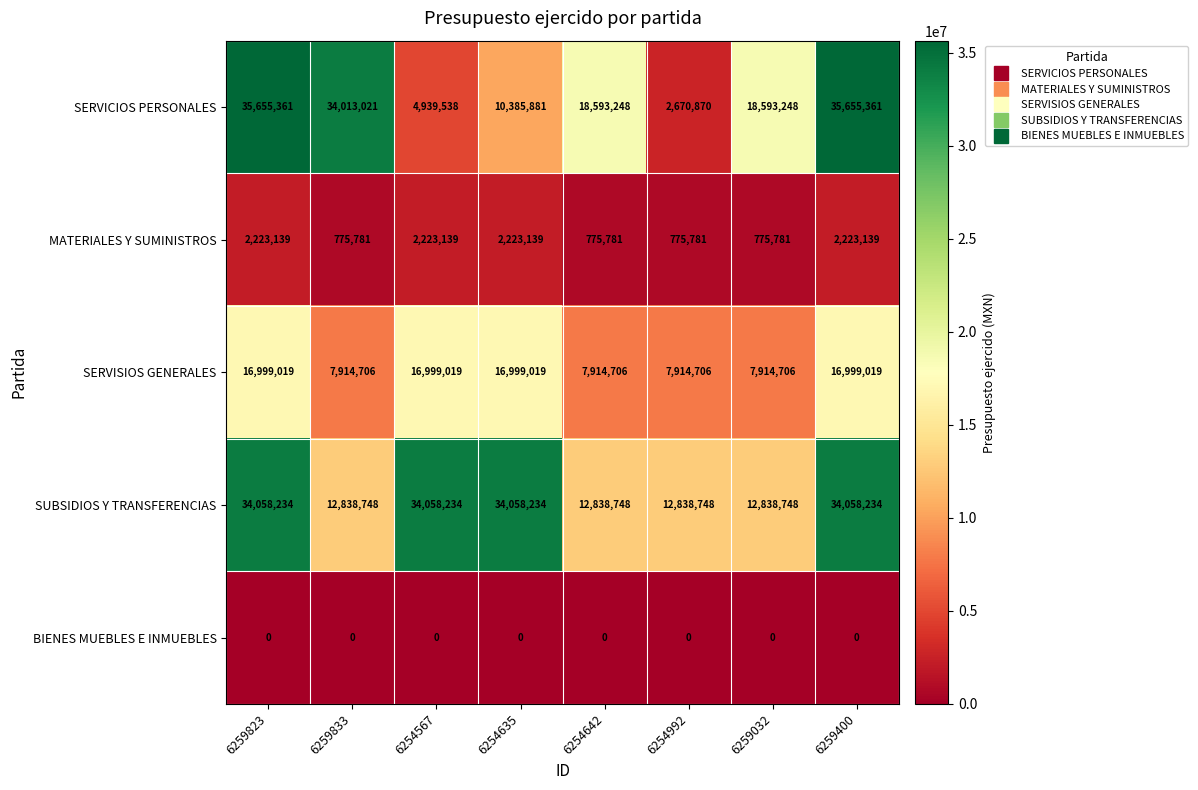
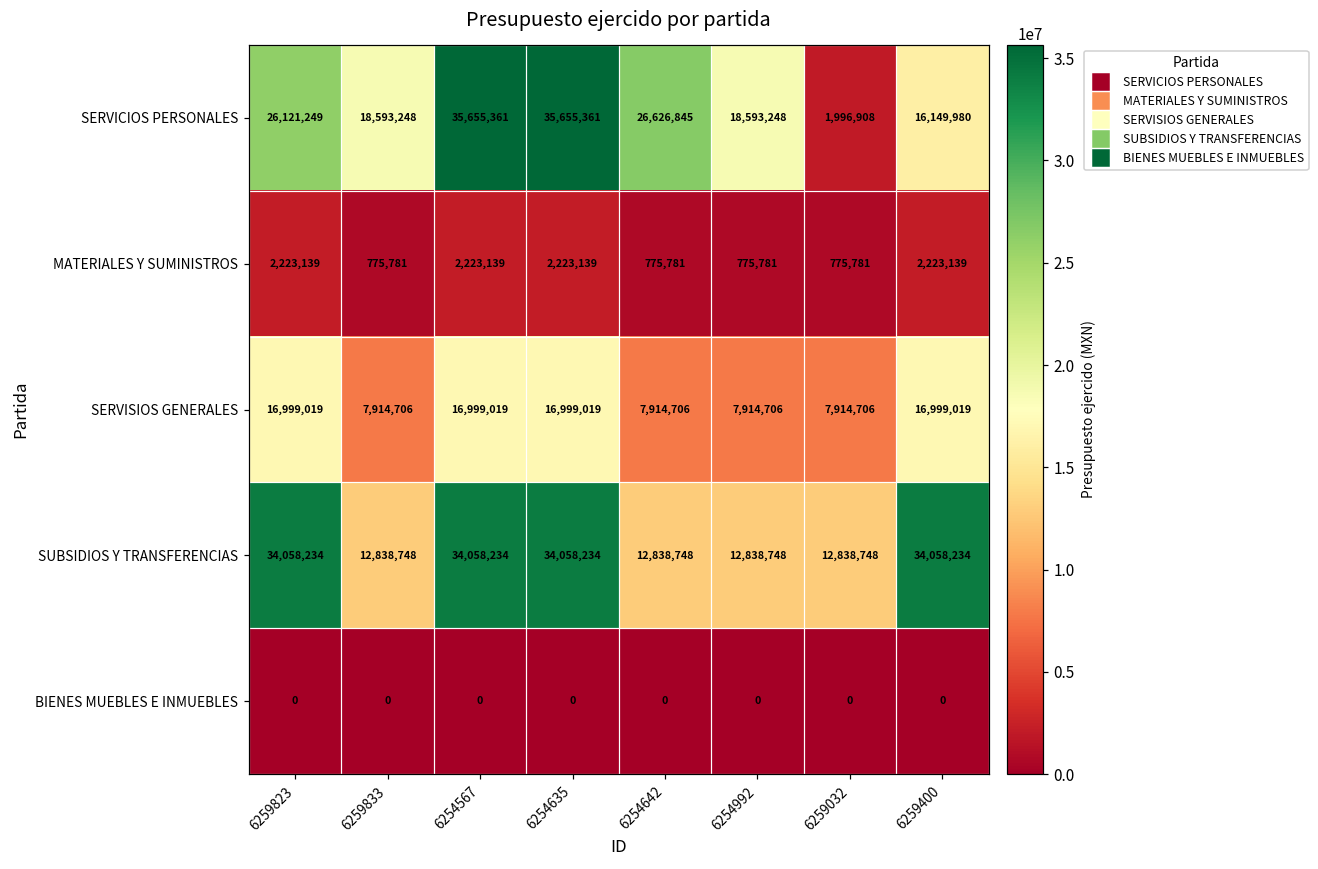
  {
    "SERVICIOS PERSONALES": {
-     "6259823": "35,655,361",
-     "6259833": "34,013,021",
-     "6254567": "4,939,538",
-     "6254635": "10,385,881",
-     "6254642": "18,593,248",
-     "6254992": "2,670,870",
-     "6259032": "18,593,248",
-     "6259400": "35,655,361"
+     "6259823": "26,121,249",
+     "6259833": "18,593,248",
+     "6254567": "35,655,361",
+     "6254635": "35,655,361",
+     "6254642": "26,626,845",
+     "6254992": "18,593,248",
+     "6259032": "1,996,908",
+     "6259400": "16,149,980"
    },
    "MATERIALES Y SUMINISTROS": {
      "6259823": "2,223,139",
      "6259833": "775,781",
      "6254567": "2,223,139",
      "6254635": "2,223,139",
      "6254642": "775,781",
      "6254992": "775,781",
      "6259032": "775,781",
      "6259400": "2,223,139"
    },
    "SERVISIOS GENERALES": {
      "6259823": "16,999,019",
      "6259833": "7,914,706",
      "6254567": "16,999,019",
      "6254635": "16,999,019",
      "6254642": "7,914,706",
      "6254992": "7,914,706",
      "6259032": "7,914,706",
      "6259400": "16,999,019"
    },
    "SUBSIDIOS Y TRANSFERENCIAS": {
      "6259823": "34,058,234",
      "6259833": "12,838,748",
      "6254567": "34,058,234",
      "6254635": "34,058,234",
      "6254642": "12,838,748",
      "6254992": "12,838,748",
      "6259032": "12,838,748",
      "6259400": "34,058,234"
    },
    "BIENES MUEBLES E INMUEBLES": {
      "6259823": "0",
      "6259833": "0",
      "6254567": "0",
      "6254635": "0",
      "6254642": "0",
      "6254992": "0",
      "6259032": "0",
      "6259400": "0"
    }
  }
